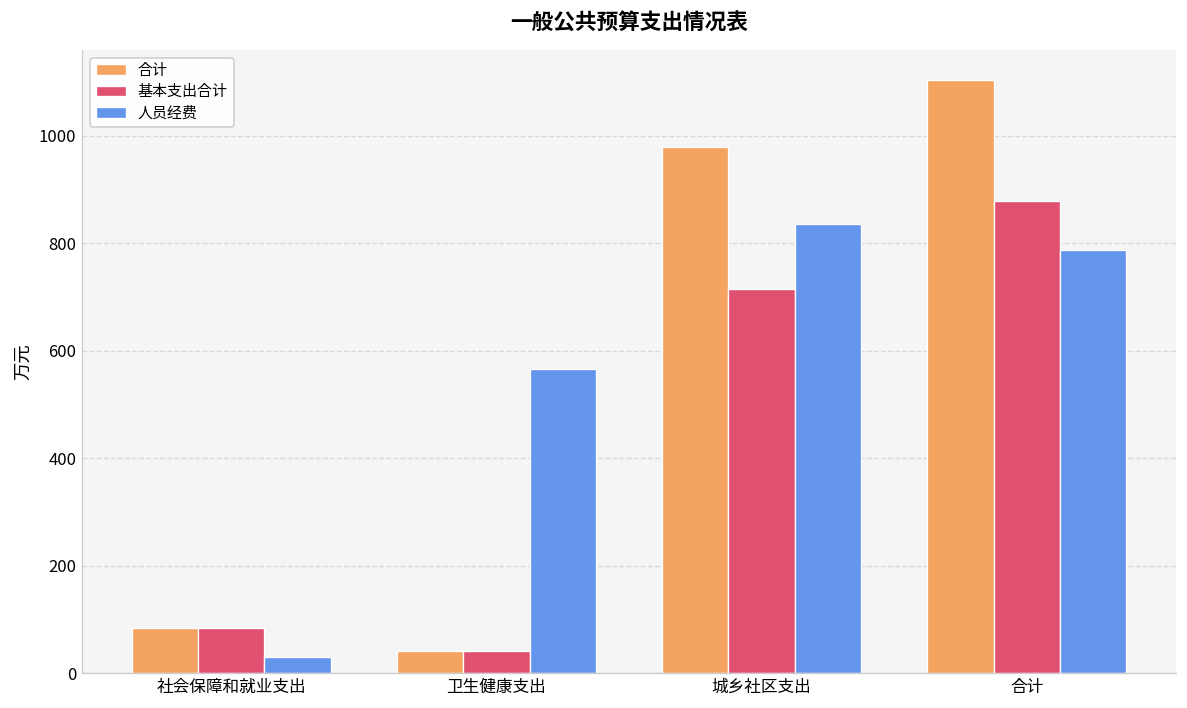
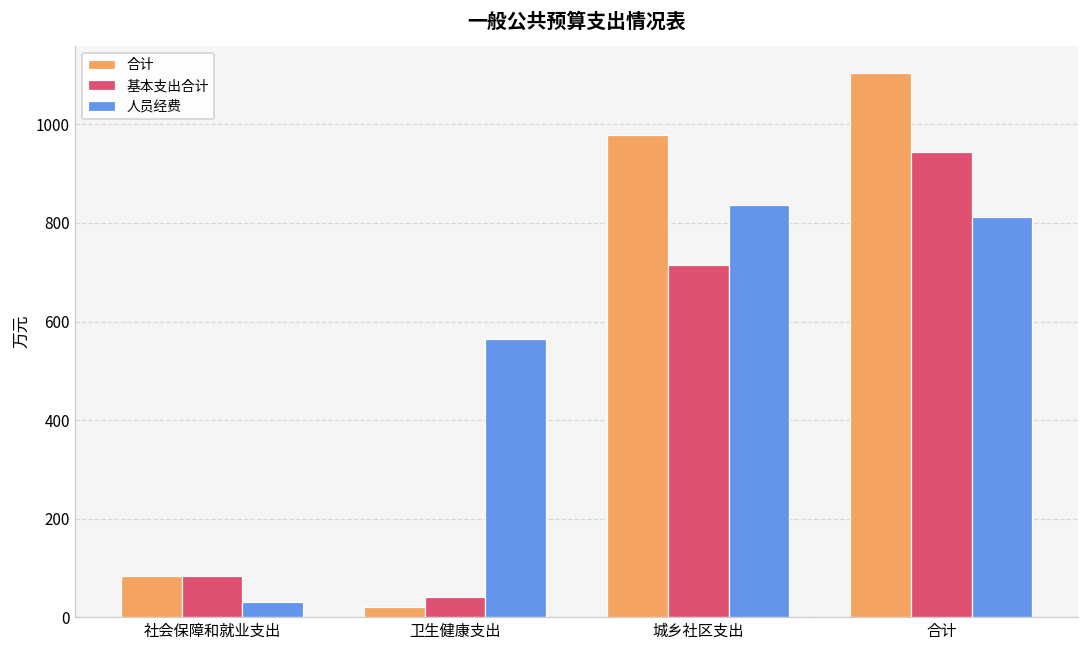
  {
    "合计": {
      "社会保障和就业支出": 80,
-     "卫生健康支出": 40,
+     "卫生健康支出": 20,
      "城乡社区支出": 980,
      "合计": 1100
    },
    "基本支出合计": {
      "社会保障和就业支出": 80,
      "卫生健康支出": 40,
      "城乡社区支出": 710,
-     "合计": 880
+     "合计": 940
    },
    "人员经费": {
      "社会保障和就业支出": 30,
      "卫生健康支出": 570,
      "城乡社区支出": 840,
-     "合计": 790
+     "合计": 810
    }
  }
